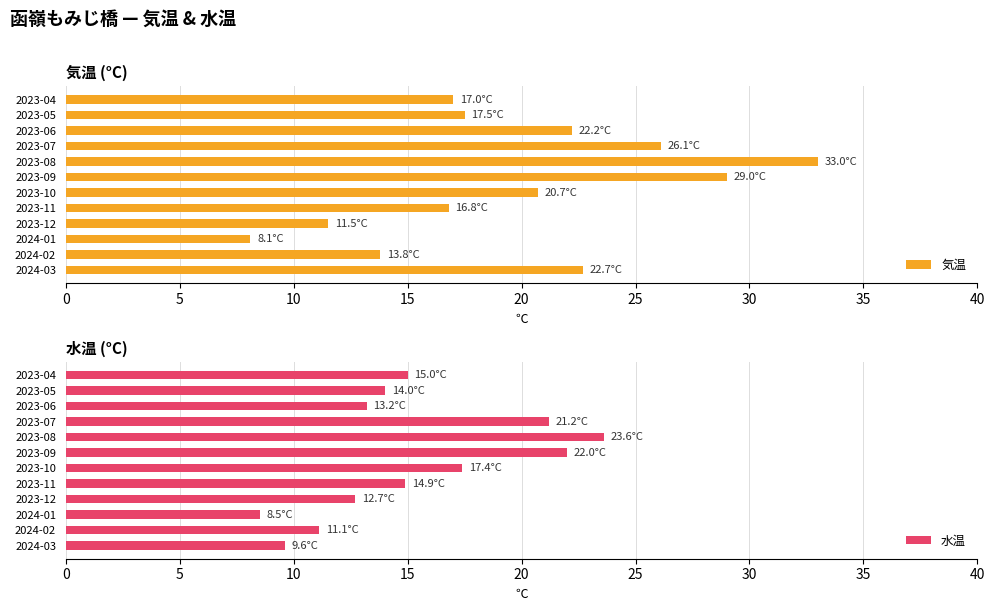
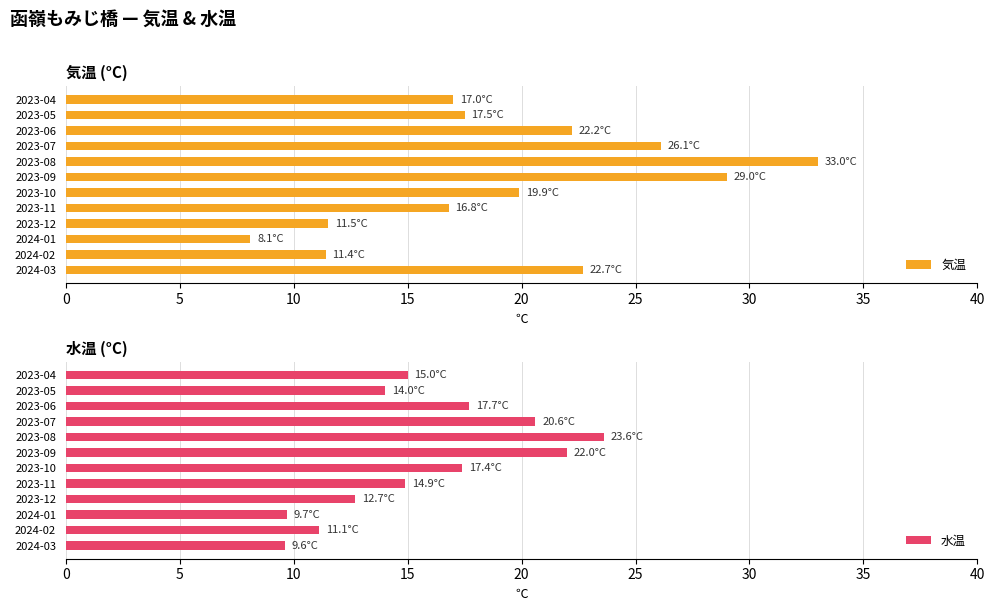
  {
    "気温 (°C)": {
      "2023-04": "17.0°C",
      "2023-05": "17.5°C",
      "2023-06": "22.2°C",
      "2023-07": "26.1°C",
      "2023-08": "33.0°C",
      "2023-09": "29.0°C",
-     "2023-10": "20.7°C",
+     "2023-10": "19.9°C",
      "2023-11": "16.8°C",
      "2023-12": "11.5°C",
      "2024-01": "8.1°C",
-     "2024-02": "13.8°C",
+     "2024-02": "11.4°C",
      "2024-03": "22.7°C"
    },
    "水温 (°C)": {
      "2023-04": "15.0°C",
      "2023-05": "14.0°C",
-     "2023-06": "13.2°C",
-     "2023-07": "21.2°C",
+     "2023-06": "17.7°C",
+     "2023-07": "20.6°C",
      "2023-08": "23.6°C",
      "2023-09": "22.0°C",
      "2023-10": "17.4°C",
      "2023-11": "14.9°C",
      "2023-12": "12.7°C",
-     "2024-01": "8.5°C",
+     "2024-01": "9.7°C",
      "2024-02": "11.1°C",
      "2024-03": "9.6°C"
    }
  }
